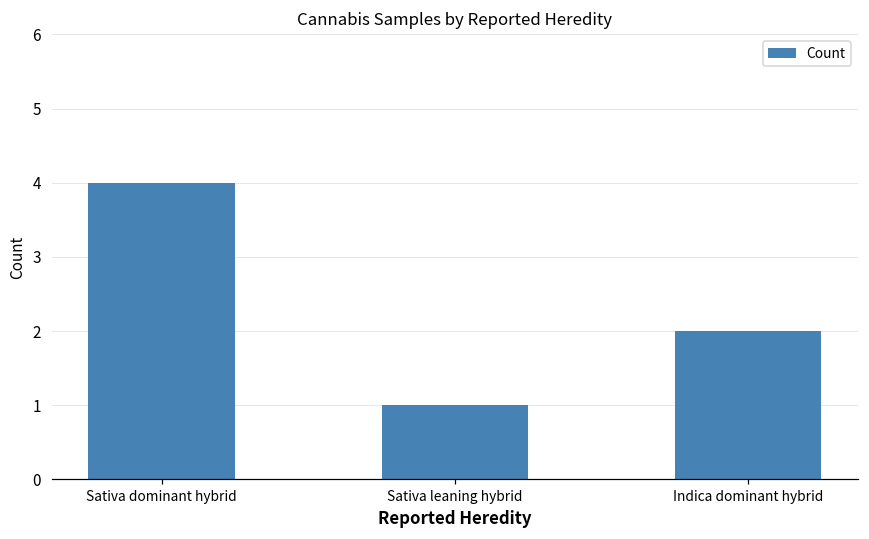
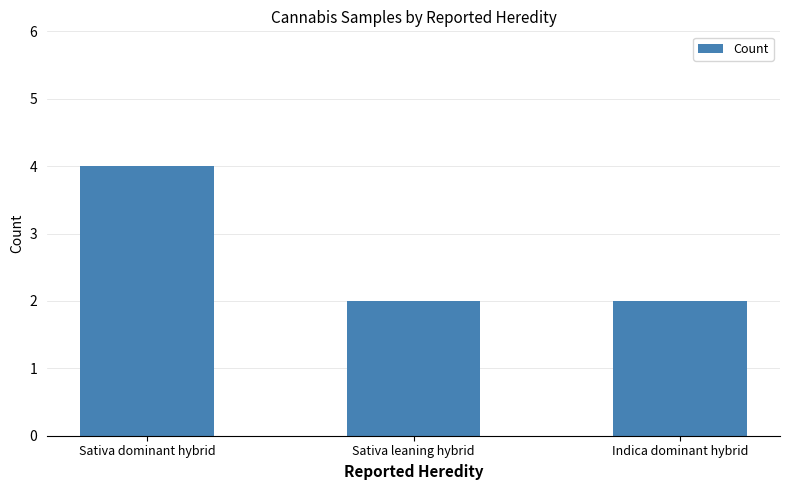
  {
    "Sativa dominant hybrid": 4,
-   "Sativa leaning hybrid": 1,
+   "Sativa leaning hybrid": 2,
    "Indica dominant hybrid": 2
  }
